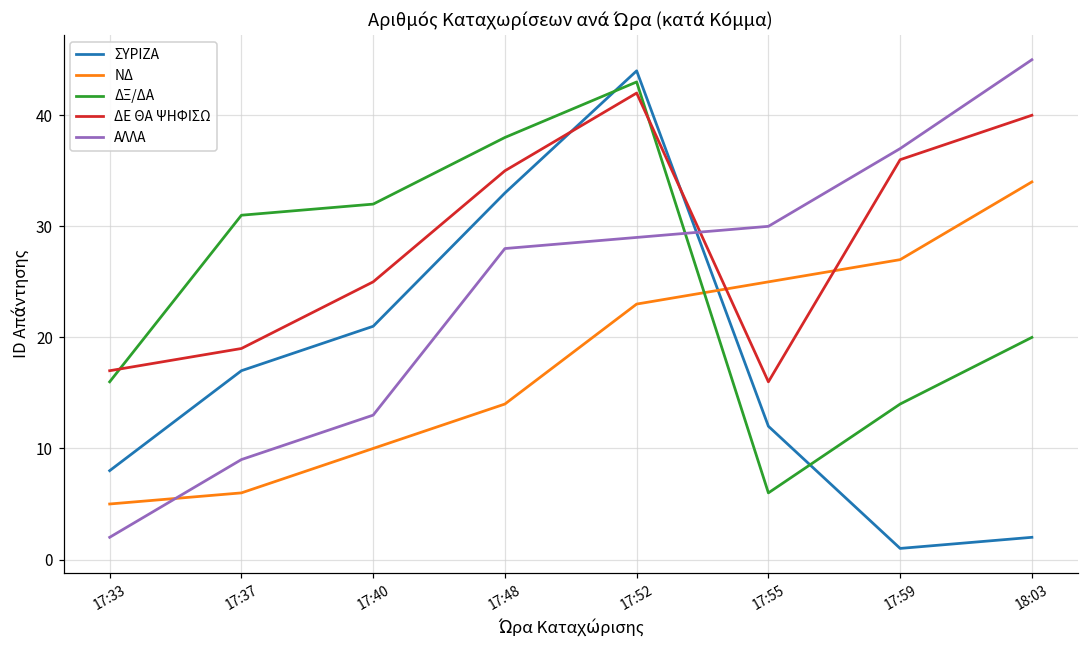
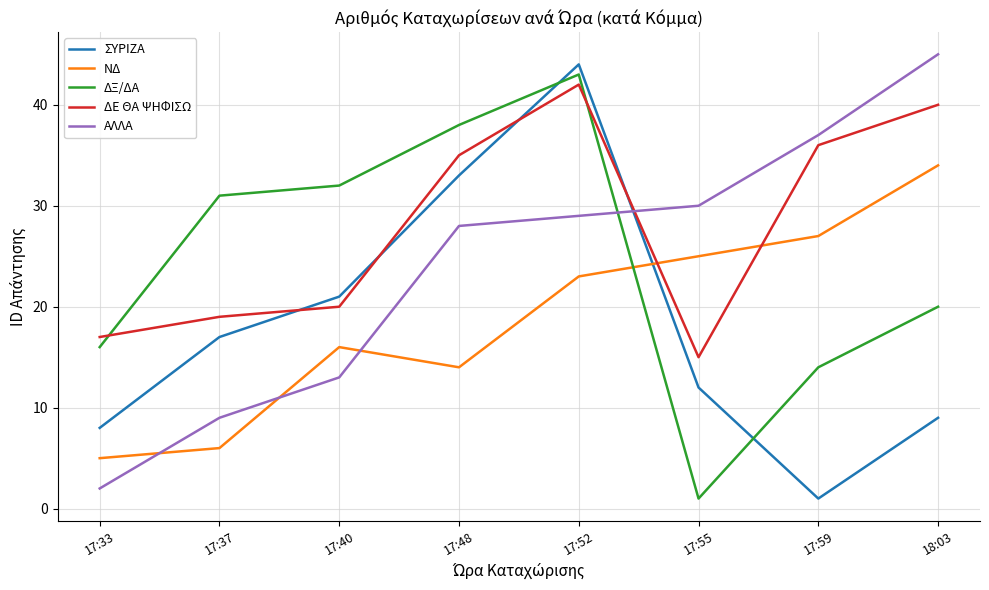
  {
    "ΣΥΡΙΖΑ": {
      "17:33": 8,
      "17:37": 17,
      "17:40": 21,
      "17:48": 33,
      "17:52": 44,
      "17:55": 12,
      "17:59": 1,
-     "18:03": 2
+     "18:03": 9
    },
    "ΝΔ": {
      "17:33": 5,
      "17:37": 6,
-     "17:40": 10,
+     "17:40": 16,
      "17:48": 14,
      "17:52": 23,
      "17:55": 25,
      "17:59": 27,
      "18:03": 34
    },
    "ΔΞ/ΔΑ": {
      "17:33": 16,
      "17:37": 31,
      "17:40": 32,
      "17:48": 38,
      "17:52": 43,
-     "17:55": 6,
+     "17:55": 1,
      "17:59": 14,
      "18:03": 20
    },
    "ΔΕ ΘΑ ΨΗΦΙΣΩ": {
      "17:33": 17,
      "17:37": 19,
-     "17:40": 25,
+     "17:40": 20,
      "17:48": 35,
      "17:52": 42,
-     "17:55": 16,
+     "17:55": 15,
      "17:59": 36,
      "18:03": 40
    },
    "ΑΛΛΑ": {
      "17:33": 2,
      "17:37": 9,
      "17:40": 13,
      "17:48": 28,
      "17:52": 29,
      "17:55": 30,
      "17:59": 37,
      "18:03": 45
    }
  }
